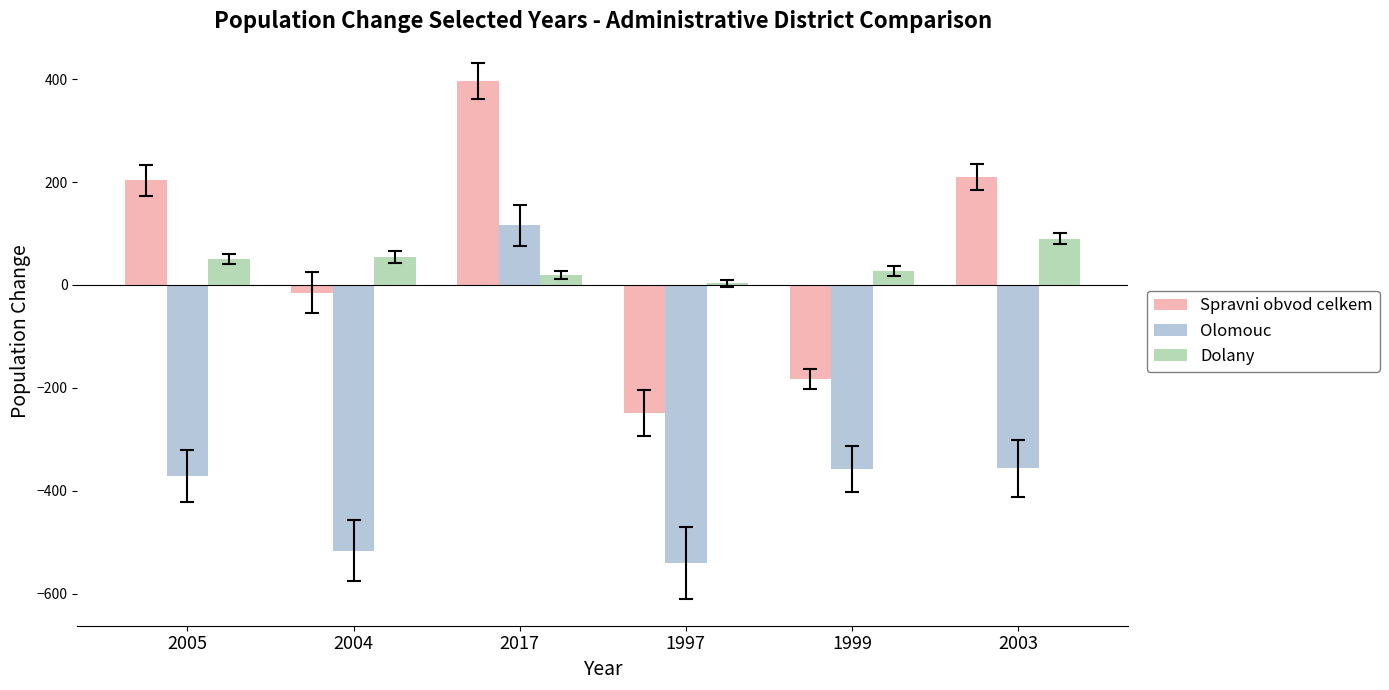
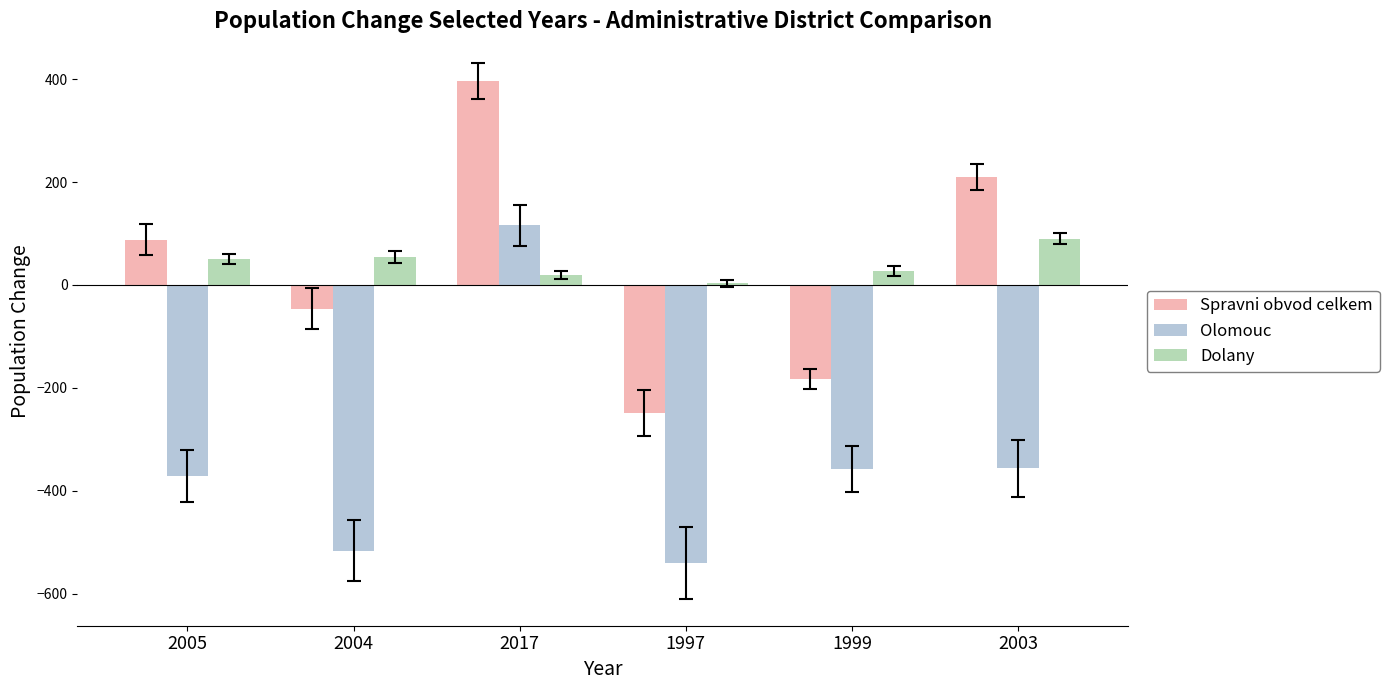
  {
    "Spravni obvod celkem": {
-     "2005": 200,
-     "2004": -20,
+     "2005": 90,
+     "2004": -50,
      "2017": 400,
      "1997": -250,
      "1999": -180,
      "2003": 210
    }
  }
